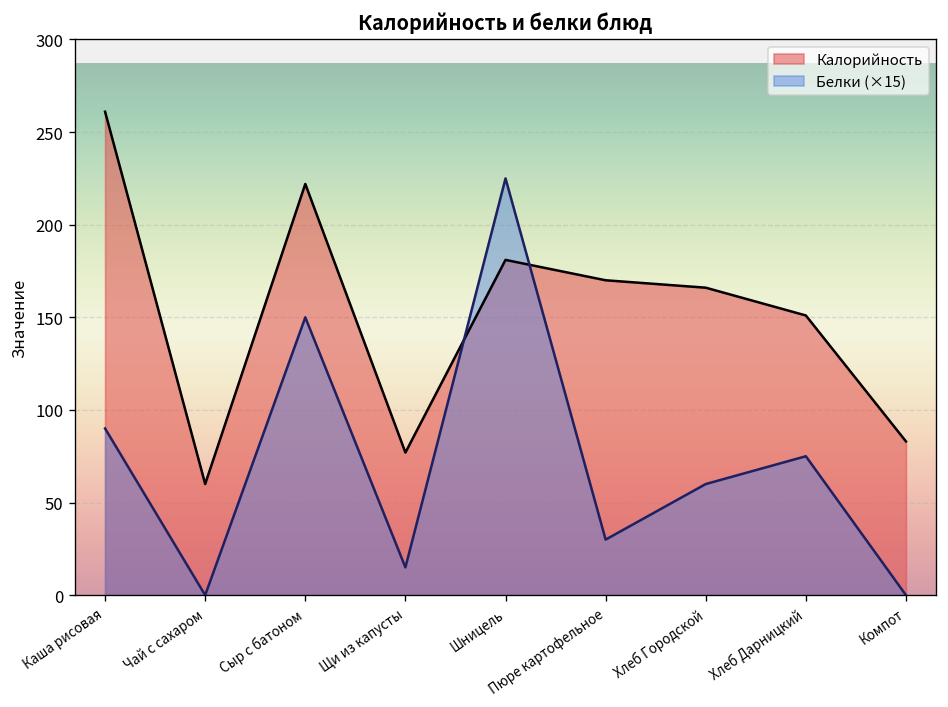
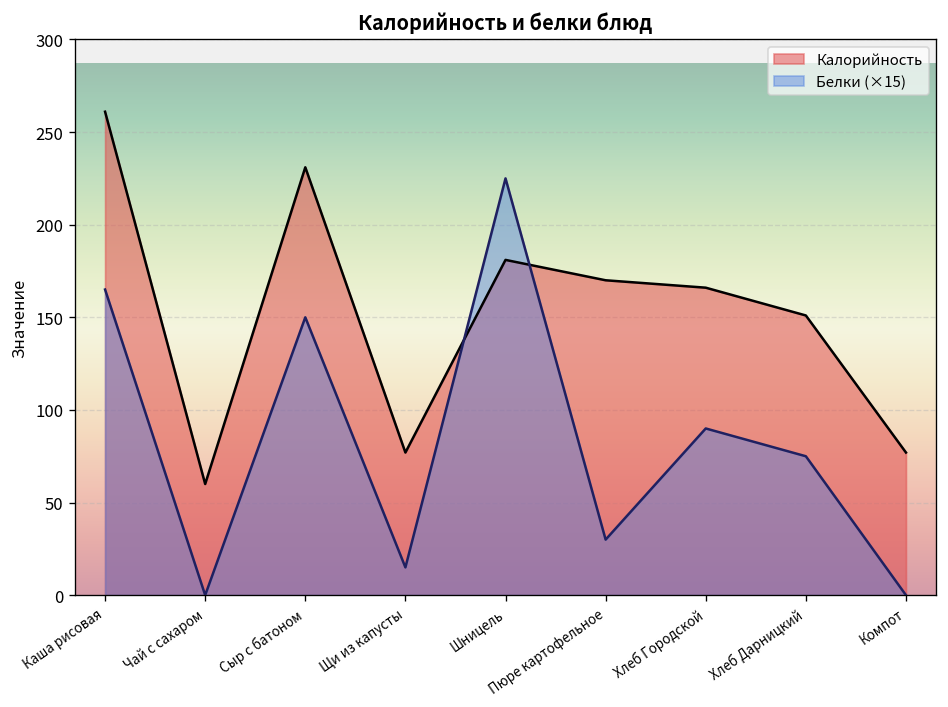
  {
    "Калорийность": {
      "Каша рисовая": 261,
      "Чай с сахаром": 60,
-     "Сыр с батоном": 222,
+     "Сыр с батоном": 231,
      "Щи из капусты": 77,
      "Шницель": 181,
      "Пюре картофельное": 170,
      "Хлеб Городской": 166,
      "Хлеб Дарницкий": 151,
-     "Компот": 83
+     "Компот": 77
    },
    "Белки (×15)": {
-     "Каша рисовая": 90,
+     "Каша рисовая": 165,
      "Чай с сахаром": 0,
      "Сыр с батоном": 150,
      "Щи из капусты": 15,
      "Шницель": 225,
      "Пюре картофельное": 30,
-     "Хлеб Городской": 60,
+     "Хлеб Городской": 90,
      "Хлеб Дарницкий": 75,
      "Компот": 0
    }
  }
